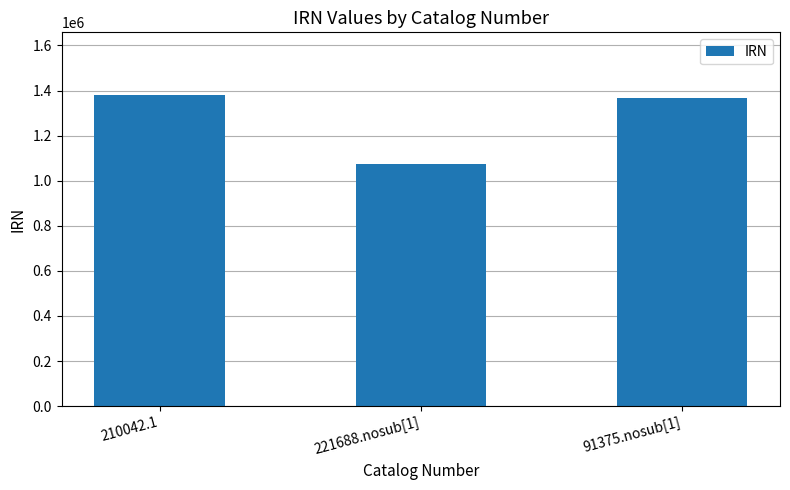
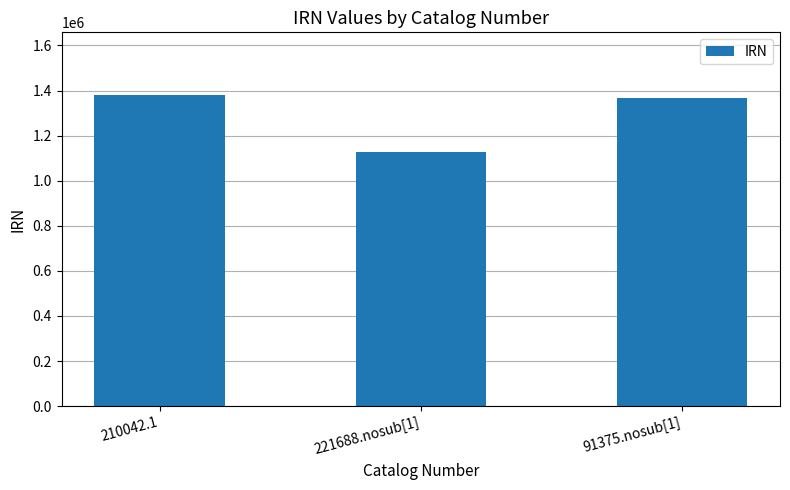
  {
    "210042.1": 1380000,
-   "221688.nosub[1]": 1070000,
+   "221688.nosub[1]": 1130000,
    "91375.nosub[1]": 1370000
  }
